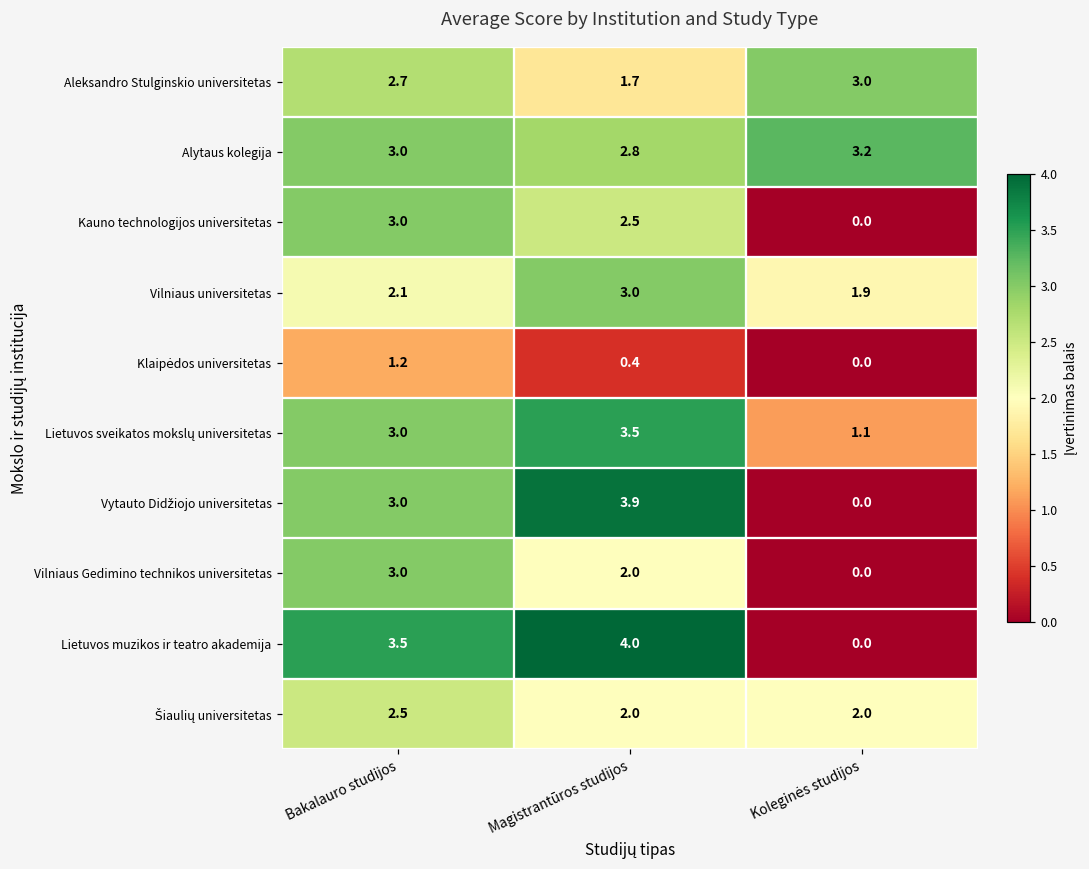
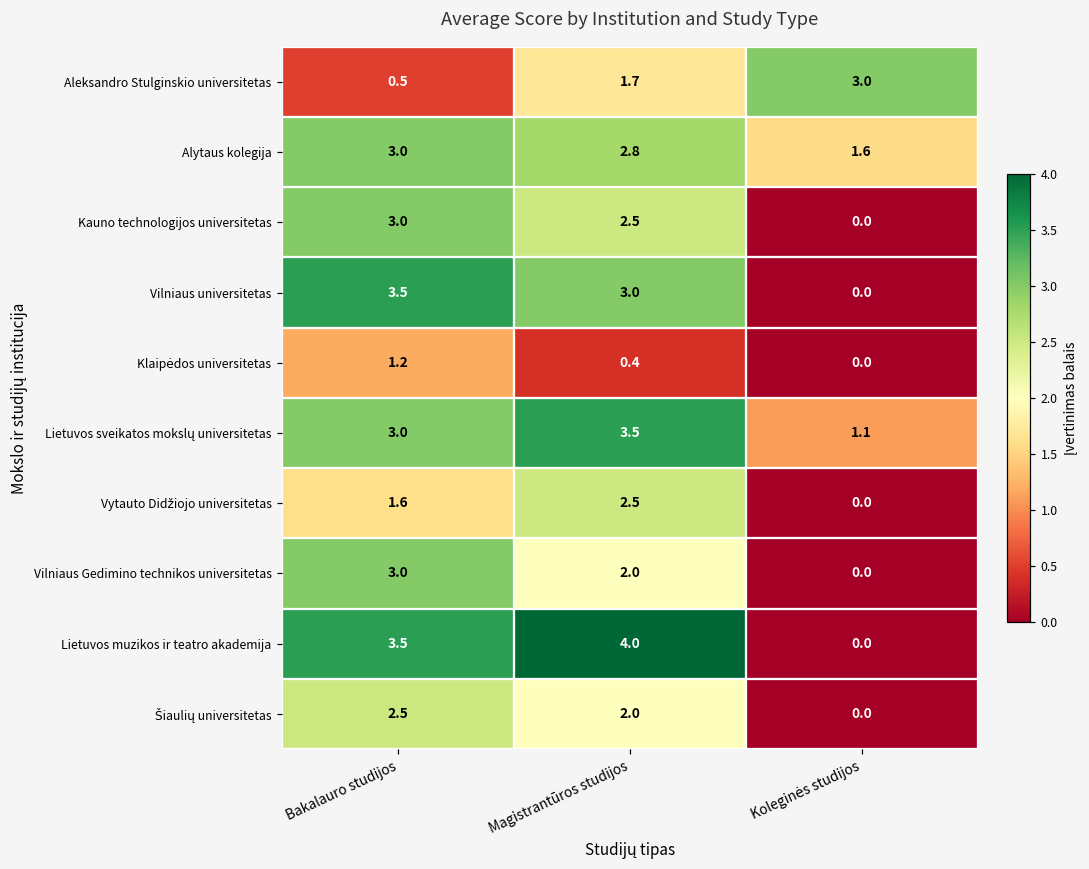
  {
    "Aleksandro Stulginskio universitetas": {
-     "Bakalauro studijos": 2.7,
+     "Bakalauro studijos": 0.5,
      "Magistrantūros studijos": 1.7,
      "Koleginės studijos": 3.0
    },
    "Alytaus kolegija": {
      "Bakalauro studijos": 3.0,
      "Magistrantūros studijos": 2.8,
-     "Koleginės studijos": 3.2
+     "Koleginės studijos": 1.6
    },
    "Kauno technologijos universitetas": {
      "Bakalauro studijos": 3.0,
      "Magistrantūros studijos": 2.5,
      "Koleginės studijos": 0.0
    },
    "Vilniaus universitetas": {
-     "Bakalauro studijos": 2.1,
+     "Bakalauro studijos": 3.5,
      "Magistrantūros studijos": 3.0,
-     "Koleginės studijos": 1.9
+     "Koleginės studijos": 0.0
    },
    "Klaipėdos universitetas": {
      "Bakalauro studijos": 1.2,
      "Magistrantūros studijos": 0.4,
      "Koleginės studijos": 0.0
    },
    "Lietuvos sveikatos mokslų universitetas": {
      "Bakalauro studijos": 3.0,
      "Magistrantūros studijos": 3.5,
      "Koleginės studijos": 1.1
    },
    "Vytauto Didžiojo universitetas": {
-     "Bakalauro studijos": 3.0,
-     "Magistrantūros studijos": 3.9,
+     "Bakalauro studijos": 1.6,
+     "Magistrantūros studijos": 2.5,
      "Koleginės studijos": 0.0
    },
    "Vilniaus Gedimino technikos universitetas": {
      "Bakalauro studijos": 3.0,
      "Magistrantūros studijos": 2.0,
      "Koleginės studijos": 0.0
    },
    "Lietuvos muzikos ir teatro akademija": {
      "Bakalauro studijos": 3.5,
      "Magistrantūros studijos": 4.0,
      "Koleginės studijos": 0.0
    },
    "Šiaulių universitetas": {
      "Bakalauro studijos": 2.5,
      "Magistrantūros studijos": 2.0,
-     "Koleginės studijos": 2.0
+     "Koleginės studijos": 0.0
    }
  }
